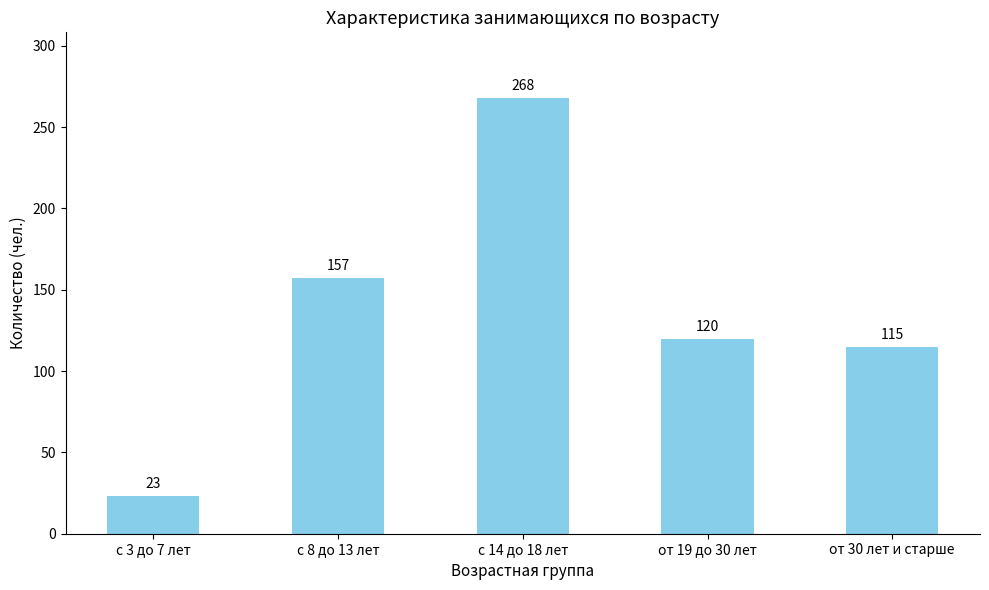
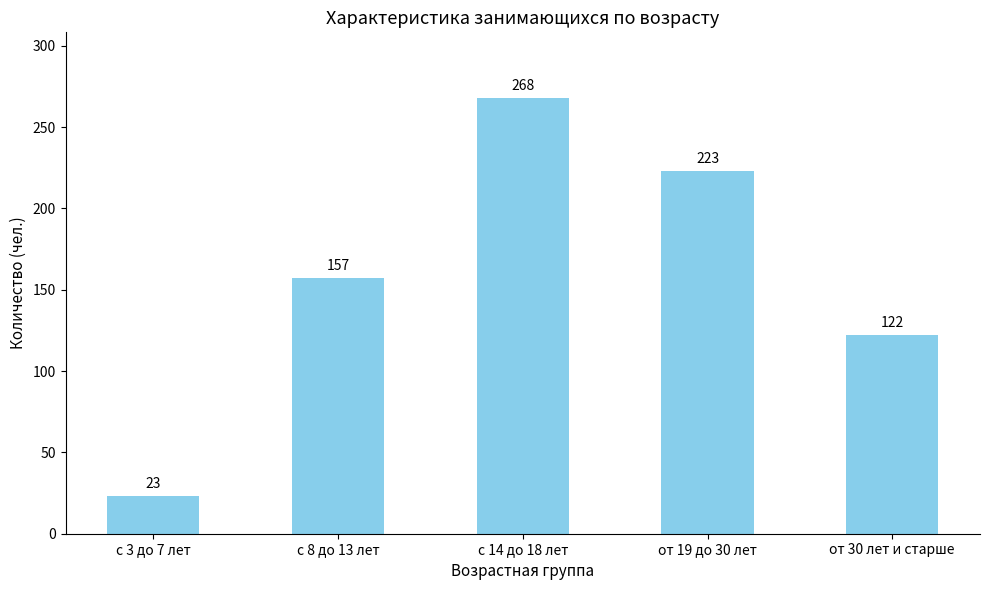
  {
    "с 3 до 7 лет": 23,
    "с 8 до 13 лет": 157,
    "с 14 до 18 лет": 268,
-   "от 19 до 30 лет": 120,
-   "от 30 лет и старше": 115
+   "от 19 до 30 лет": 223,
+   "от 30 лет и старше": 122
  }
